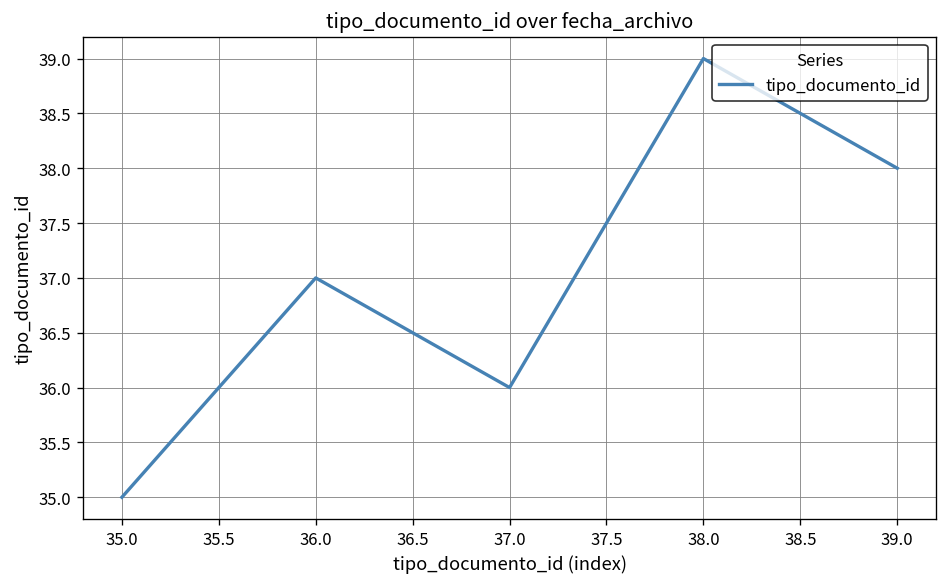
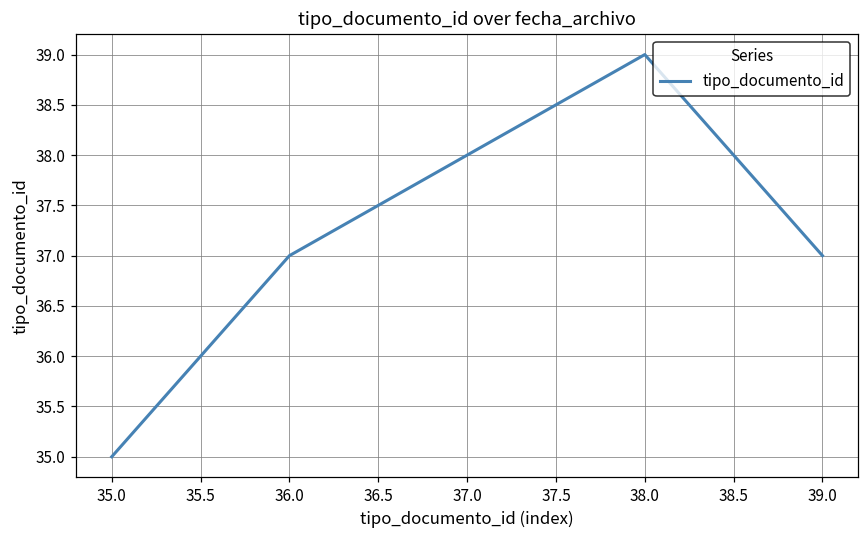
  {
    "35.0": 35,
    "36.0": 37,
-   "37.0": 36,
+   "37.0": 38,
    "38.0": 39,
-   "39.0": 38
+   "39.0": 37
  }
